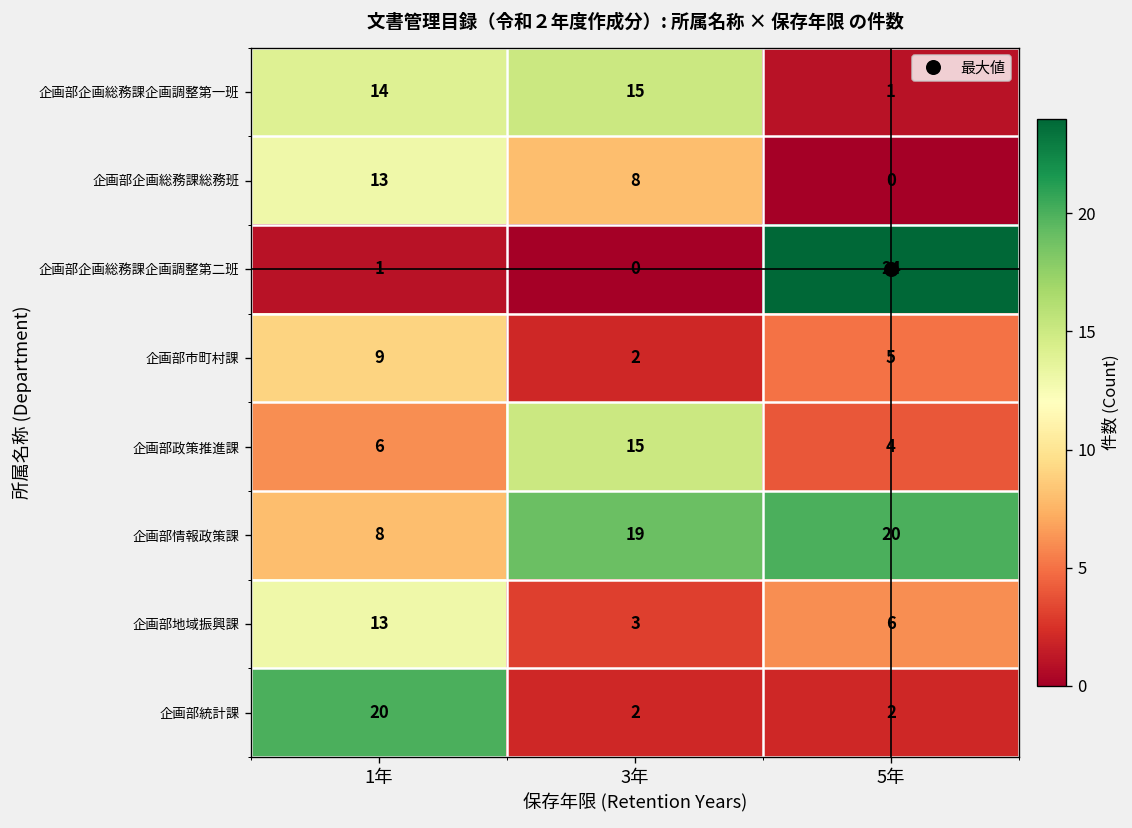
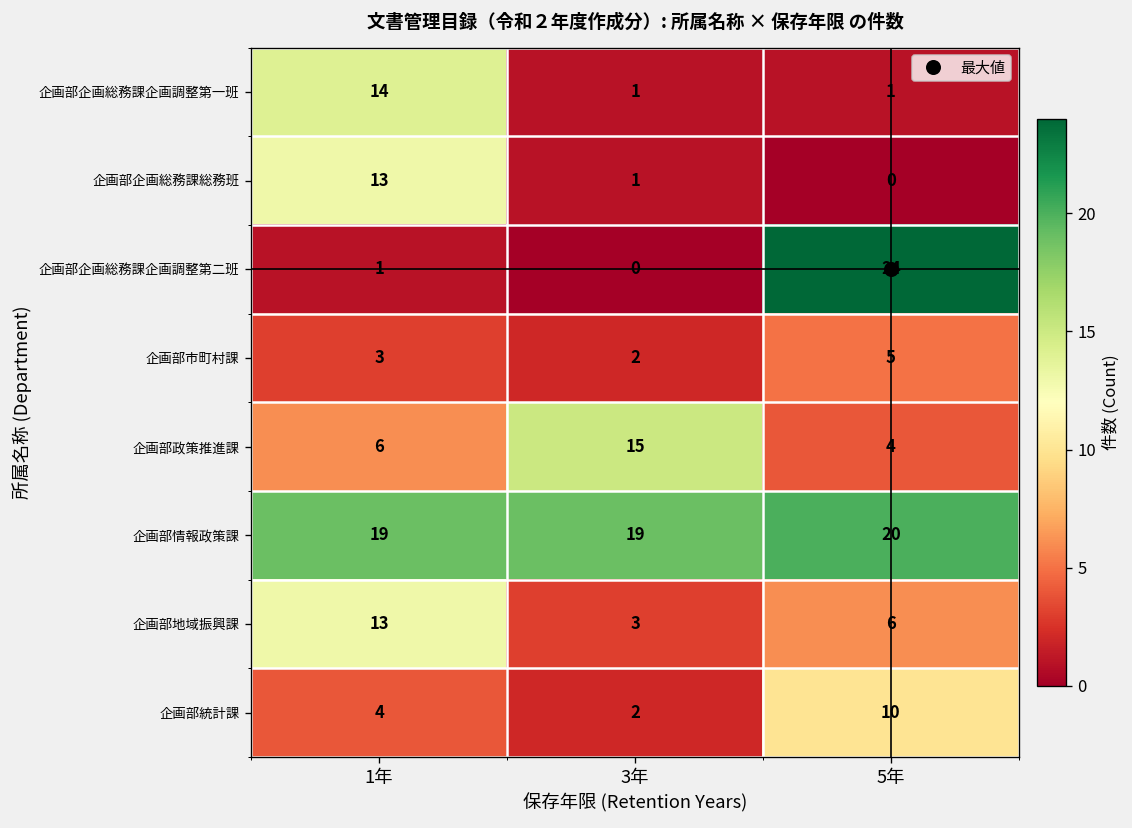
  {
    "企画部企画総務課企画調整第一班": {
      "1年": 14,
-     "3年": 15,
+     "3年": 1,
      "5年": 1
    },
    "企画部企画総務課総務班": {
      "1年": 13,
-     "3年": 8,
+     "3年": 1,
      "5年": 0
    },
    "企画部企画総務課企画調整第二班": {
      "1年": 1,
      "3年": 0
    },
    "企画部市町村課": {
-     "1年": 9,
+     "1年": 3,
      "3年": 2,
      "5年": 5
    },
    "企画部政策推進課": {
      "1年": 6,
      "3年": 15,
      "5年": 4
    },
    "企画部情報政策課": {
-     "1年": 8,
+     "1年": 19,
      "3年": 19,
      "5年": 20
    },
    "企画部地域振興課": {
      "1年": 13,
      "3年": 3,
      "5年": 6
    },
    "企画部統計課": {
-     "1年": 20,
+     "1年": 4,
      "3年": 2,
-     "5年": 2
+     "5年": 10
    }
  }
